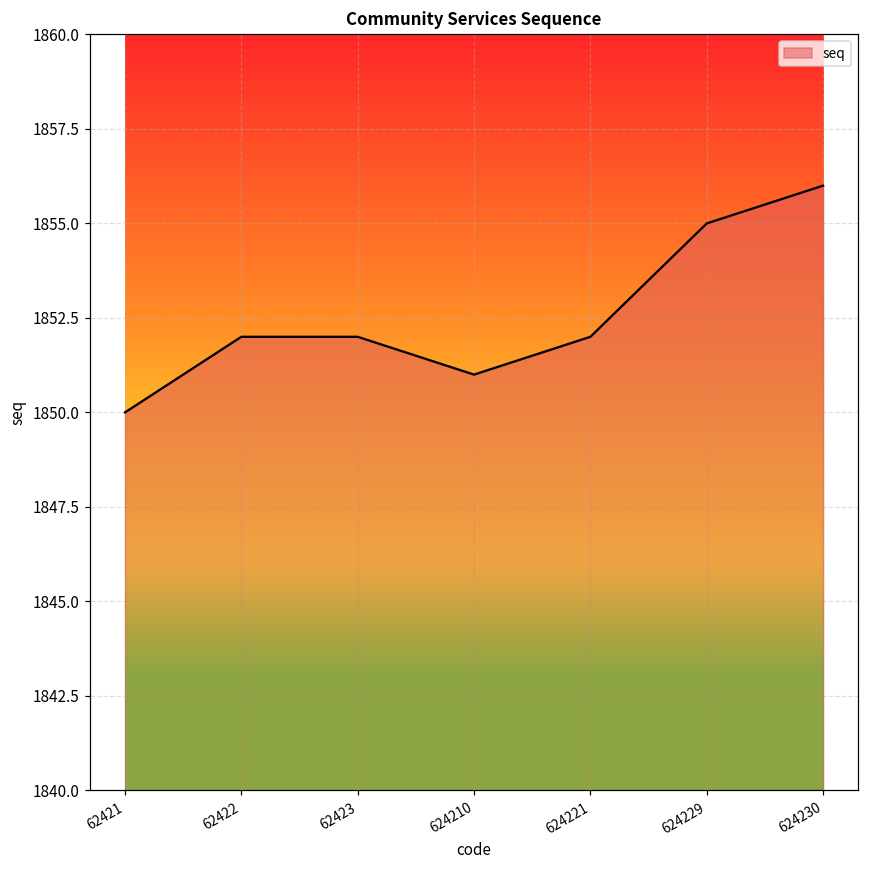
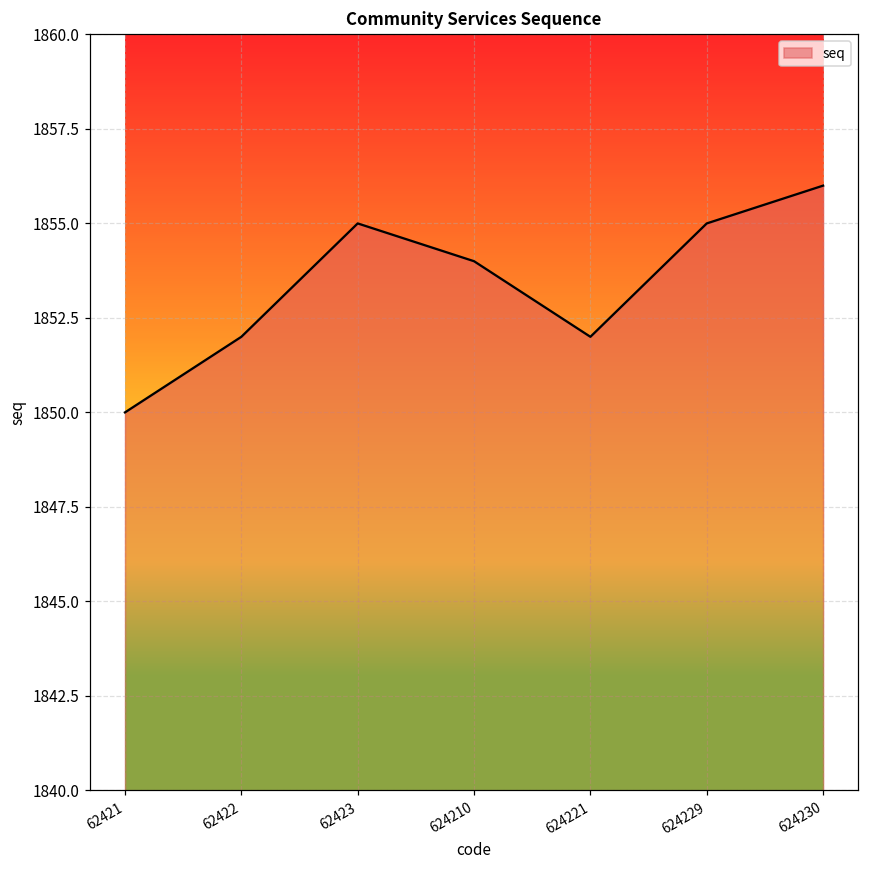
  {
    "62421": 1850,
    "62422": 1852,
-   "62423": 1852,
-   "624210": 1851,
+   "62423": 1855,
+   "624210": 1854,
    "624221": 1852,
    "624229": 1855,
    "624230": 1856
  }
